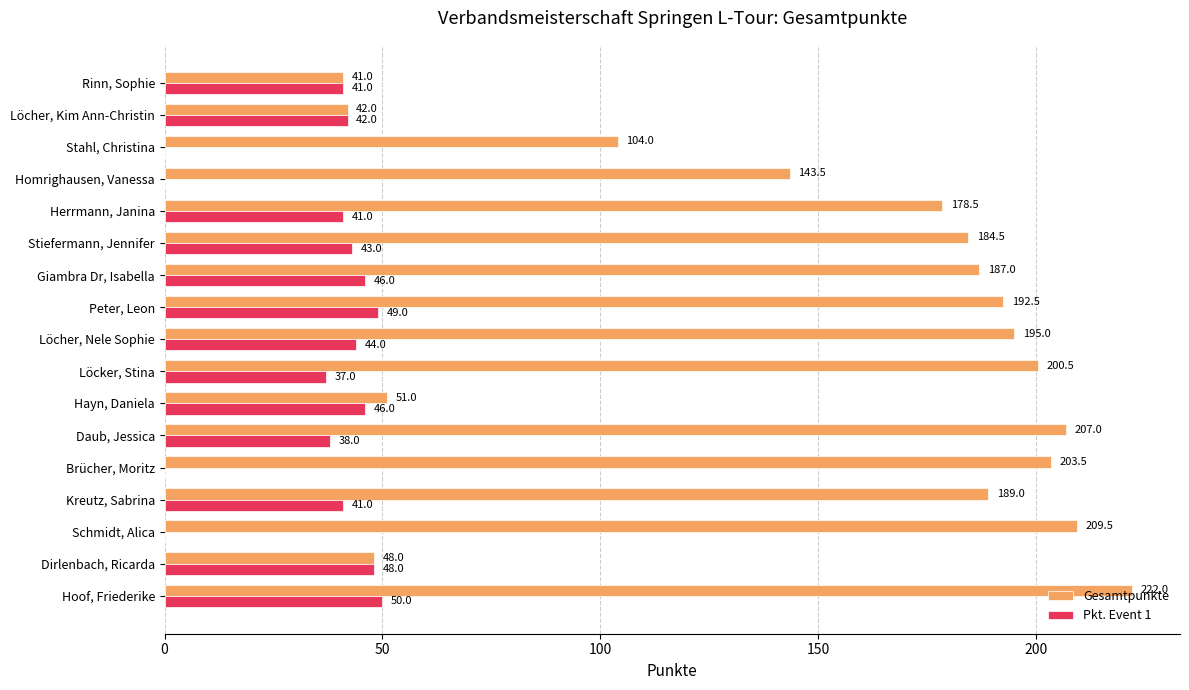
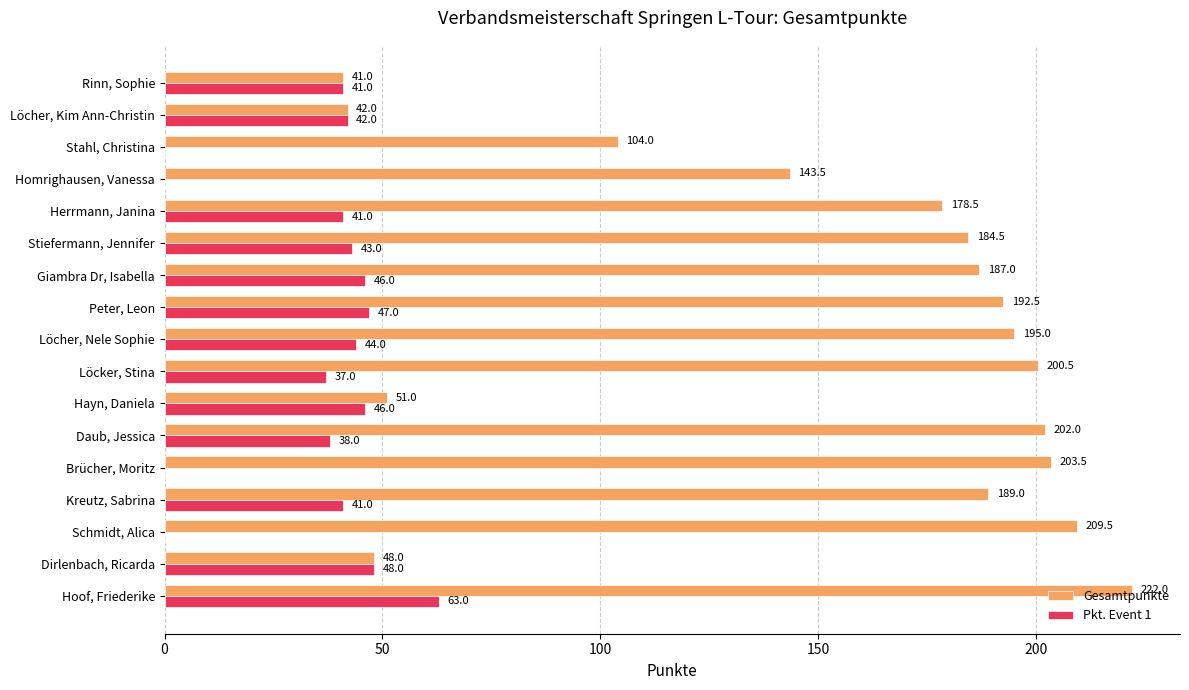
  {
    "Gesamtpunkte": {
      "Rinn, Sophie": 41.0,
      "Löcher, Kim Ann-Christin": 42.0,
      "Stahl, Christina": 104.0,
      "Homrighausen, Vanessa": 143.5,
      "Herrmann, Janina": 178.5,
      "Stiefermann, Jennifer": 184.5,
      "Giambra Dr, Isabella": 187.0,
      "Peter, Leon": 192.5,
      "Löcher, Nele Sophie": 195.0,
      "Löcker, Stina": 200.5,
      "Hayn, Daniela": 51.0,
-     "Daub, Jessica": 207.0,
+     "Daub, Jessica": 202.0,
      "Brücher, Moritz": 203.5,
      "Kreutz, Sabrina": 189.0,
      "Schmidt, Alica": 209.5,
      "Dirlenbach, Ricarda": 48.0,
      "Hoof, Friederike": 222.0
    },
    "Pkt. Event 1": {
      "Rinn, Sophie": 41.0,
      "Löcher, Kim Ann-Christin": 42.0,
      "Herrmann, Janina": 41.0,
      "Stiefermann, Jennifer": 43.0,
      "Giambra Dr, Isabella": 46.0,
-     "Peter, Leon": 49.0,
+     "Peter, Leon": 47.0,
      "Löcher, Nele Sophie": 44.0,
      "Löcker, Stina": 37.0,
      "Hayn, Daniela": 46.0,
      "Daub, Jessica": 38.0,
      "Kreutz, Sabrina": 41.0,
      "Dirlenbach, Ricarda": 48.0,
-     "Hoof, Friederike": 50.0
+     "Hoof, Friederike": 63.0
    }
  }
